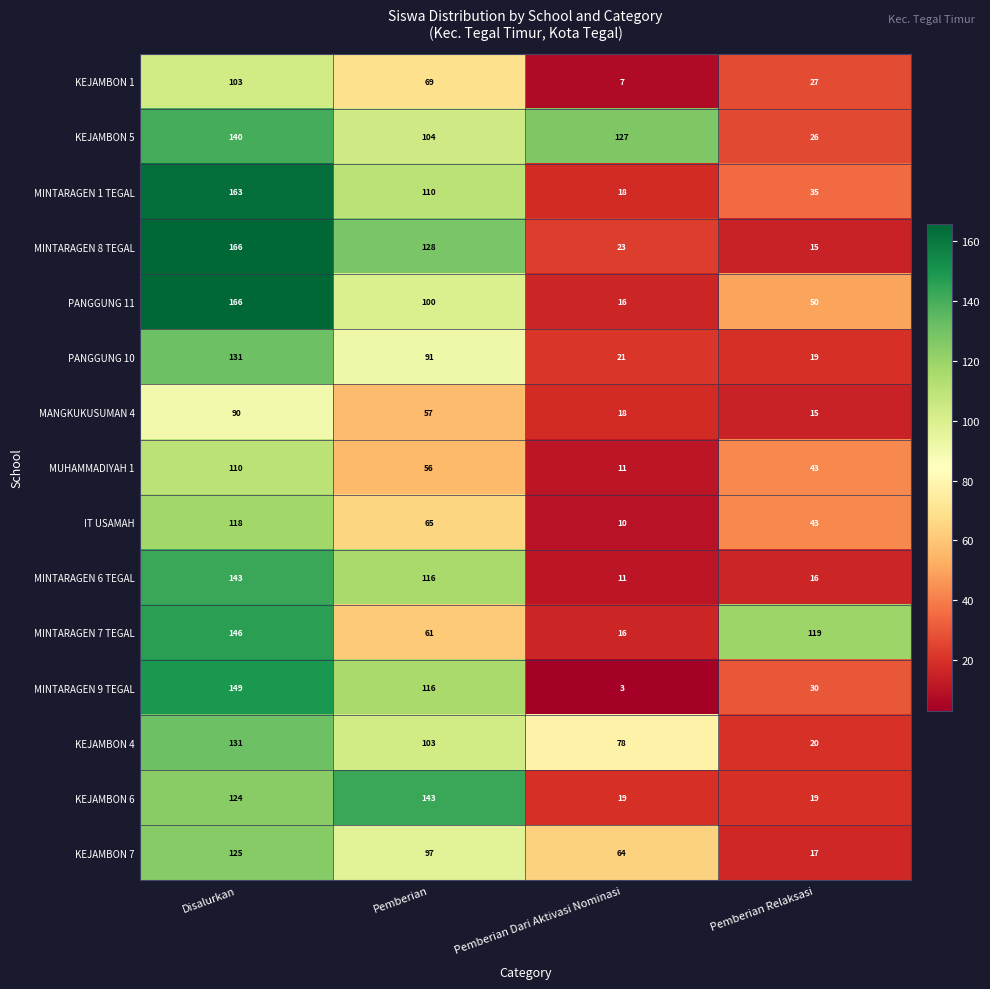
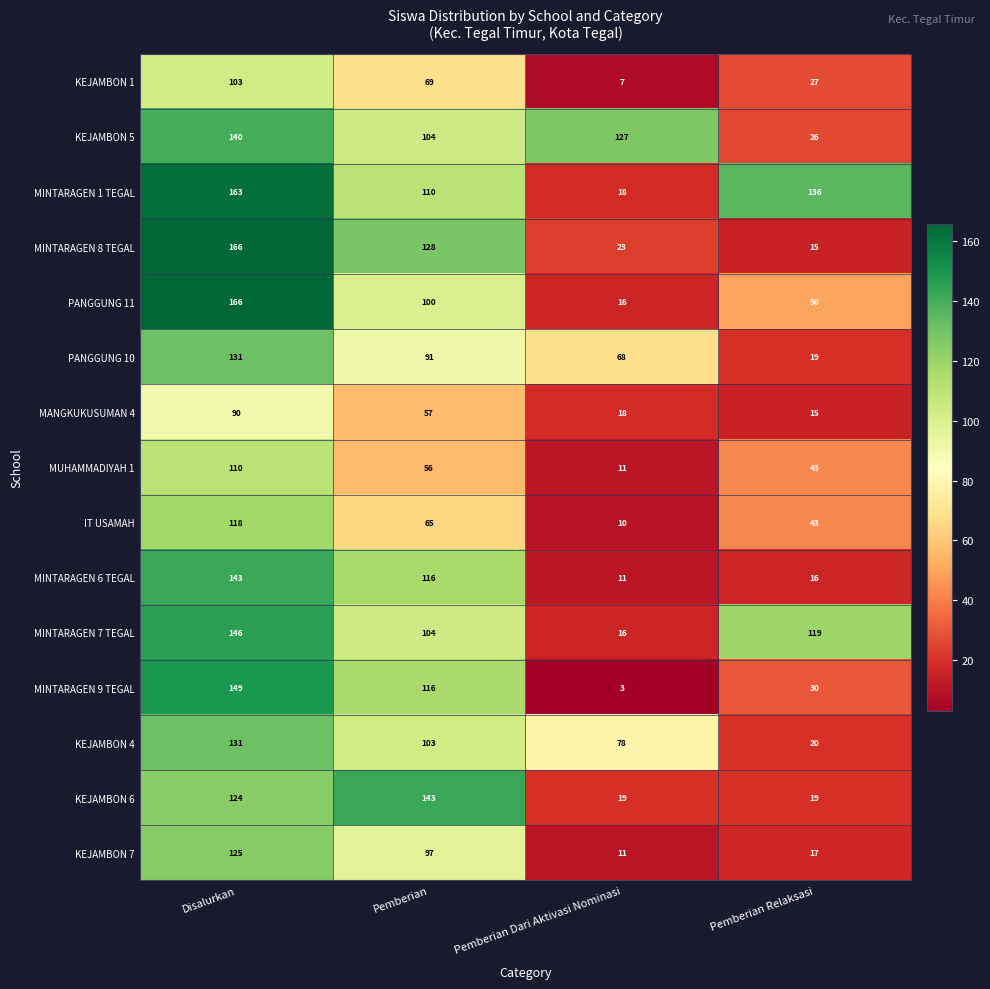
  {
    "KEJAMBON 1": {
      "Disalurkan": 103,
      "Pemberian": 69,
      "Pemberian Dari Aktivasi Nominasi": 7,
      "Pemberian Relaksasi": 27
    },
    "KEJAMBON 5": {
      "Disalurkan": 140,
      "Pemberian": 104,
      "Pemberian Dari Aktivasi Nominasi": 127,
      "Pemberian Relaksasi": 26
    },
    "MINTARAGEN 1 TEGAL": {
      "Disalurkan": 163,
      "Pemberian": 110,
      "Pemberian Dari Aktivasi Nominasi": 18,
-     "Pemberian Relaksasi": 35
+     "Pemberian Relaksasi": 136
    },
    "MINTARAGEN 8 TEGAL": {
      "Disalurkan": 166,
      "Pemberian": 128,
      "Pemberian Dari Aktivasi Nominasi": 23,
      "Pemberian Relaksasi": 15
    },
    "PANGGUNG 11": {
      "Disalurkan": 166,
      "Pemberian": 100,
      "Pemberian Dari Aktivasi Nominasi": 16,
      "Pemberian Relaksasi": 50
    },
    "PANGGUNG 10": {
      "Disalurkan": 131,
      "Pemberian": 91,
-     "Pemberian Dari Aktivasi Nominasi": 21,
+     "Pemberian Dari Aktivasi Nominasi": 68,
      "Pemberian Relaksasi": 19
    },
    "MANGKUKUSUMAN 4": {
      "Disalurkan": 90,
      "Pemberian": 57,
      "Pemberian Dari Aktivasi Nominasi": 18,
      "Pemberian Relaksasi": 15
    },
    "MUHAMMADIYAH 1": {
      "Disalurkan": 110,
      "Pemberian": 56,
      "Pemberian Dari Aktivasi Nominasi": 11,
      "Pemberian Relaksasi": 43
    },
    "IT USAMAH": {
      "Disalurkan": 118,
      "Pemberian": 65,
      "Pemberian Dari Aktivasi Nominasi": 10,
      "Pemberian Relaksasi": 43
    },
    "MINTARAGEN 6 TEGAL": {
      "Disalurkan": 143,
      "Pemberian": 116,
      "Pemberian Dari Aktivasi Nominasi": 11,
      "Pemberian Relaksasi": 16
    },
    "MINTARAGEN 7 TEGAL": {
      "Disalurkan": 146,
-     "Pemberian": 61,
+     "Pemberian": 104,
      "Pemberian Dari Aktivasi Nominasi": 16,
      "Pemberian Relaksasi": 119
    },
    "MINTARAGEN 9 TEGAL": {
      "Disalurkan": 149,
      "Pemberian": 116,
      "Pemberian Dari Aktivasi Nominasi": 3,
      "Pemberian Relaksasi": 30
    },
    "KEJAMBON 4": {
      "Disalurkan": 131,
      "Pemberian": 103,
      "Pemberian Dari Aktivasi Nominasi": 78,
      "Pemberian Relaksasi": 20
    },
    "KEJAMBON 6": {
      "Disalurkan": 124,
      "Pemberian": 143,
      "Pemberian Dari Aktivasi Nominasi": 19,
      "Pemberian Relaksasi": 19
    },
    "KEJAMBON 7": {
      "Disalurkan": 125,
      "Pemberian": 97,
-     "Pemberian Dari Aktivasi Nominasi": 64,
+     "Pemberian Dari Aktivasi Nominasi": 11,
      "Pemberian Relaksasi": 17
    }
  }
